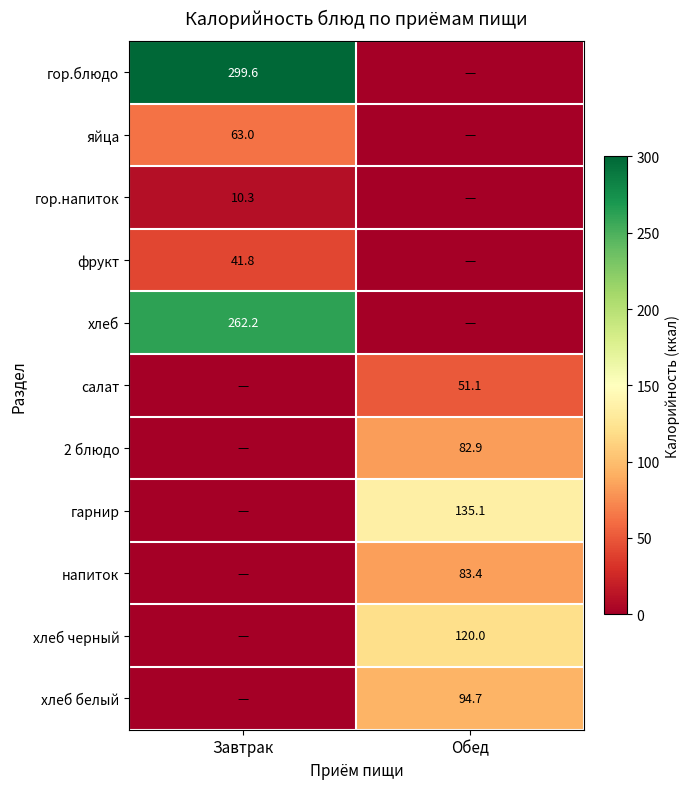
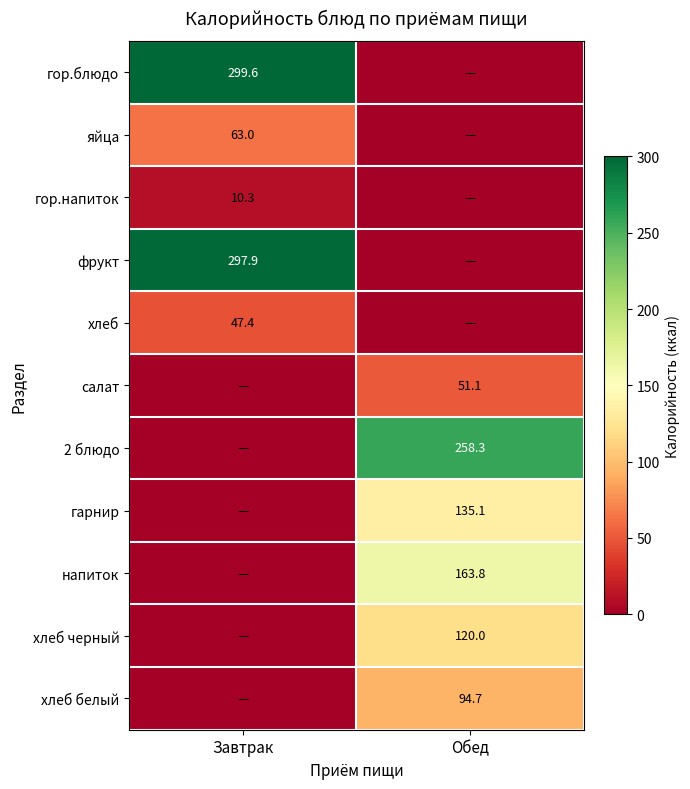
  {
    "гор.блюдо": {
      "Завтрак": 299.6
    },
    "яйца": {
      "Завтрак": 63.0
    },
    "гор.напиток": {
      "Завтрак": 10.3
    },
    "фрукт": {
-     "Завтрак": 41.8
+     "Завтрак": 297.9
    },
    "хлеб": {
-     "Завтрак": 262.2
+     "Завтрак": 47.4
    },
    "салат": {
      "Обед": 51.1
    },
    "2 блюдо": {
-     "Обед": 82.9
+     "Обед": 258.3
    },
    "гарнир": {
      "Обед": 135.1
    },
    "напиток": {
-     "Обед": 83.4
+     "Обед": 163.8
    },
    "хлеб черный": {
      "Обед": 120.0
    },
    "хлеб белый": {
      "Обед": 94.7
    }
  }
